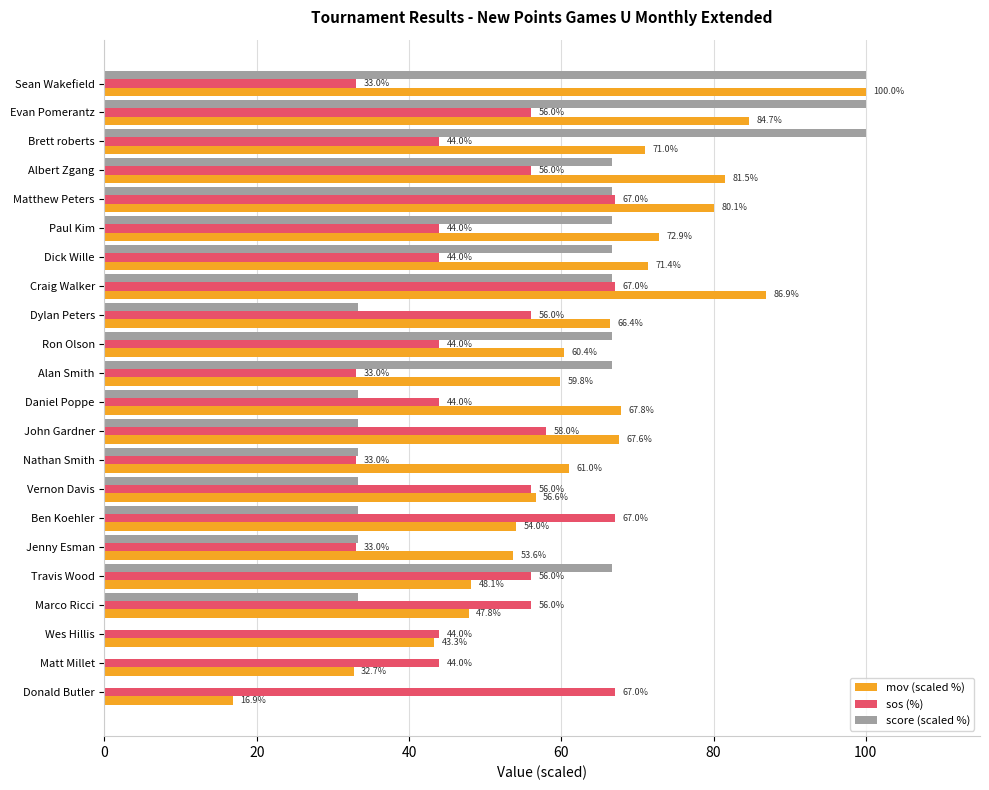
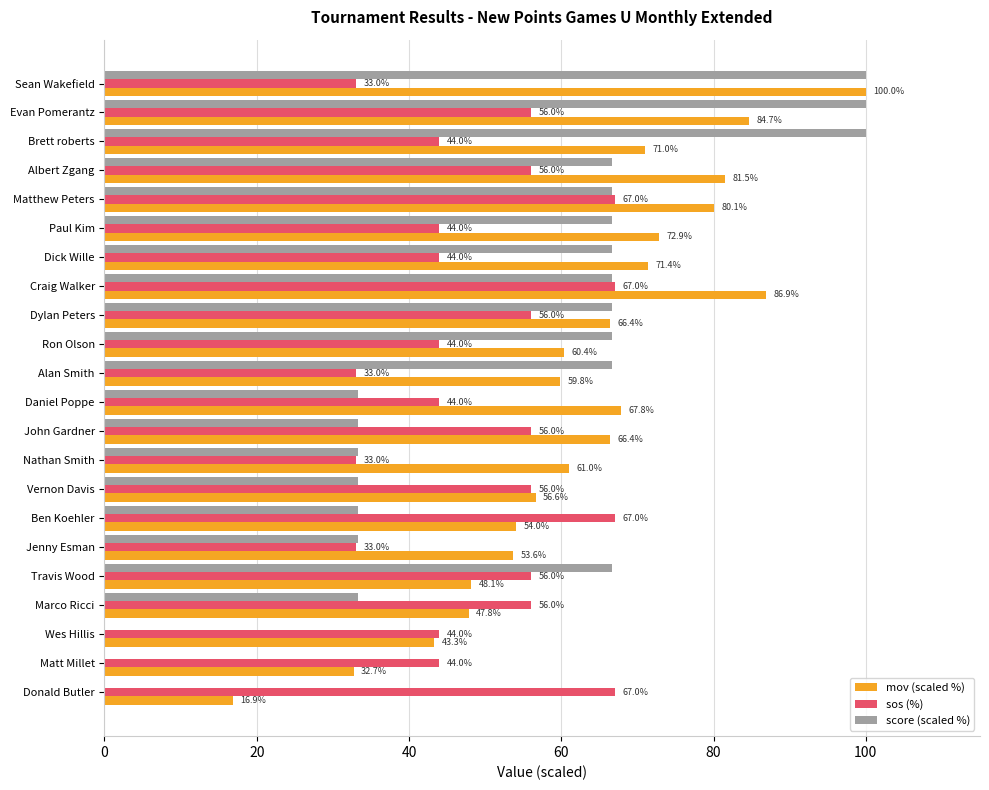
  {
    "mov (scaled %)": {
      "Sean Wakefield": "100.0%",
      "Evan Pomerantz": "84.7%",
      "Brett roberts": "71.0%",
      "Albert Zgang": "81.5%",
      "Matthew Peters": "80.1%",
      "Paul Kim": "72.9%",
      "Dick Wille": "71.4%",
      "Craig Walker": "86.9%",
      "Dylan Peters": "66.4%",
      "Ron Olson": "60.4%",
      "Alan Smith": "59.8%",
      "Daniel Poppe": "67.8%",
-     "John Gardner": "67.6%",
+     "John Gardner": "66.4%",
      "Nathan Smith": "61.0%",
      "Vernon Davis": "56.6%",
      "Ben Koehler": "54.0%",
      "Jenny Esman": "53.6%",
      "Travis Wood": "48.1%",
      "Marco Ricci": "47.8%",
      "Wes Hillis": "43.3%",
      "Matt Millet": "32.7%",
      "Donald Butler": "16.9%"
    },
    "sos (%)": {
      "Sean Wakefield": "33.0%",
      "Evan Pomerantz": "56.0%",
      "Brett roberts": "44.0%",
      "Albert Zgang": "56.0%",
      "Matthew Peters": "67.0%",
      "Paul Kim": "44.0%",
      "Dick Wille": "44.0%",
      "Craig Walker": "67.0%",
      "Dylan Peters": "56.0%",
      "Ron Olson": "44.0%",
      "Alan Smith": "33.0%",
      "Daniel Poppe": "44.0%",
-     "John Gardner": "58.0%",
+     "John Gardner": "56.0%",
      "Nathan Smith": "33.0%",
      "Vernon Davis": "56.0%",
      "Ben Koehler": "67.0%",
      "Jenny Esman": "33.0%",
      "Travis Wood": "56.0%",
      "Marco Ricci": "56.0%",
      "Wes Hillis": "44.0%",
      "Matt Millet": "44.0%",
      "Donald Butler": "67.0%"
    },
    "score (scaled %)": {
      "Brett roberts": "100",
      "Albert Zgang": "67",
      "Matthew Peters": "67",
      "Paul Kim": "67",
      "Dick Wille": "67",
      "Craig Walker": "67",
-     "Dylan Peters": "33",
+     "Dylan Peters": "67",
      "Ron Olson": "67",
      "Alan Smith": "67",
      "Daniel Poppe": "33",
      "John Gardner": "33",
      "Vernon Davis": "33",
      "Ben Koehler": "33",
      "Travis Wood": "67",
      "Marco Ricci": "33",
      "Wes Hillis": "0",
      "Matt Millet": "0",
      "Donald Butler": "0"
    }
  }
